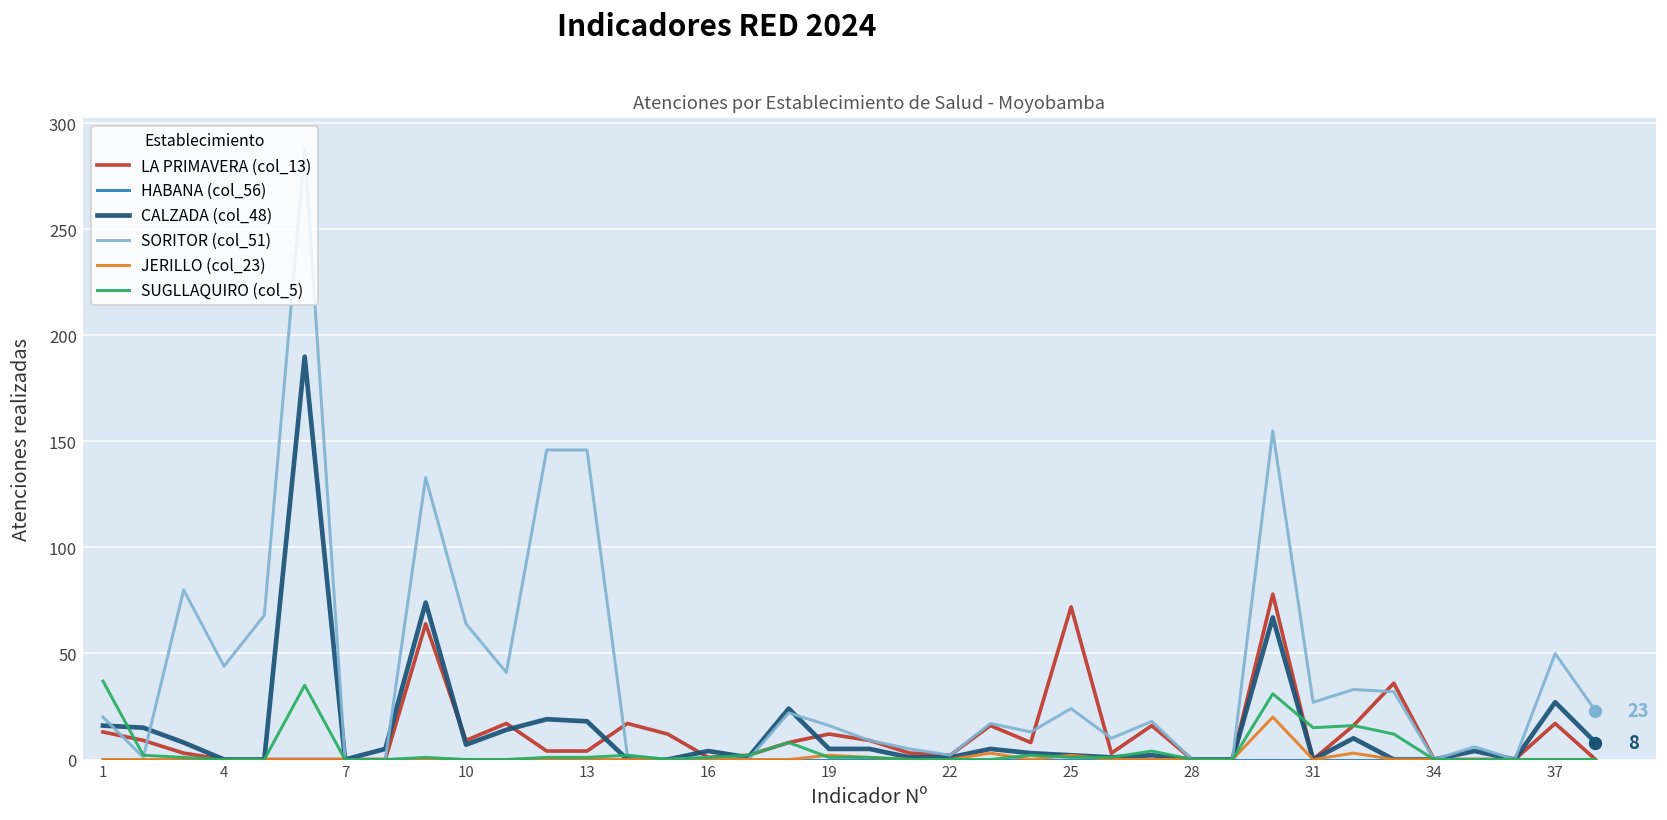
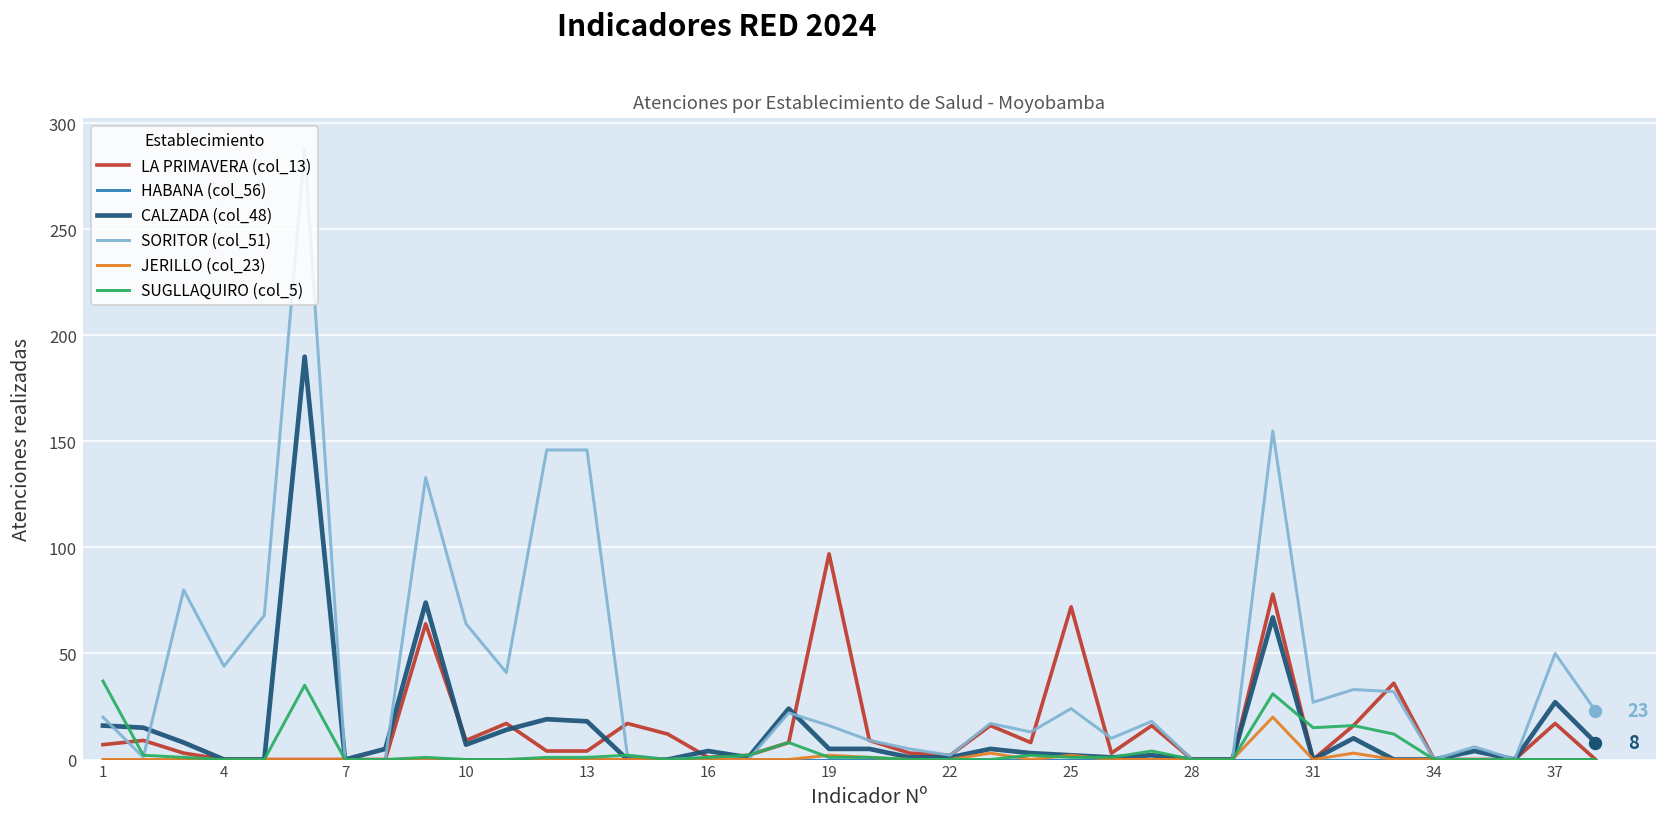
  {
    "LA PRIMAVERA (col_13)": {
-     "1": 13,
+     "1": 7,
      "10": 9,
      "13": 4,
-     "19": 12,
+     "19": 97,
      "25": 72,
      "37": 17
    },
    "SUGLLAQUIRO (col_5)": {
      "1": 37,
      "31": 15
    }
  }
